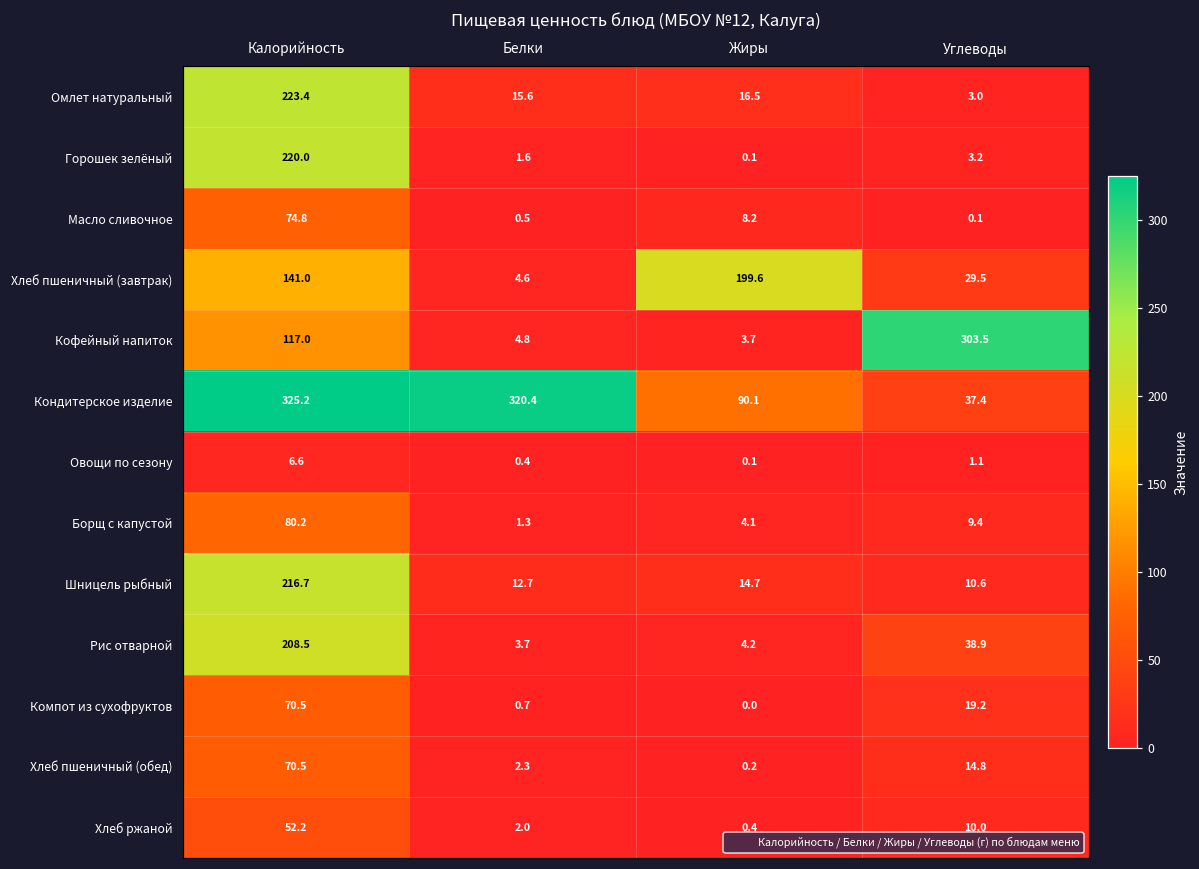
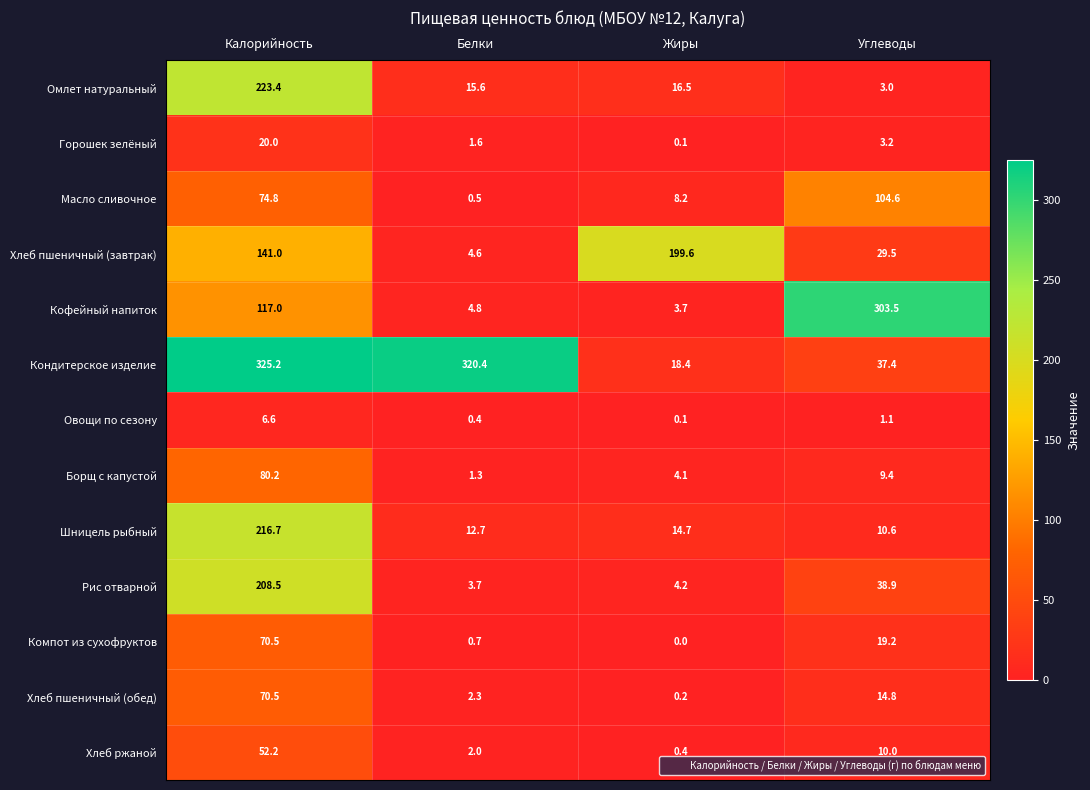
  {
    "Омлет натуральный": {
      "Калорийность": 223.4,
      "Белки": 15.6,
      "Жиры": 16.5,
      "Углеводы": 3.0
    },
    "Горошек зелёный": {
-     "Калорийность": 220.0,
+     "Калорийность": 20.0,
      "Белки": 1.6,
      "Жиры": 0.1,
      "Углеводы": 3.2
    },
    "Масло сливочное": {
      "Калорийность": 74.8,
      "Белки": 0.5,
      "Жиры": 8.2,
-     "Углеводы": 0.1
+     "Углеводы": 104.6
    },
    "Хлеб пшеничный (завтрак)": {
      "Калорийность": 141.0,
      "Белки": 4.6,
      "Жиры": 199.6,
      "Углеводы": 29.5
    },
    "Кофейный напиток": {
      "Калорийность": 117.0,
      "Белки": 4.8,
      "Жиры": 3.7,
      "Углеводы": 303.5
    },
    "Кондитерское изделие": {
      "Калорийность": 325.2,
      "Белки": 320.4,
-     "Жиры": 90.1,
+     "Жиры": 18.4,
      "Углеводы": 37.4
    },
    "Овощи по сезону": {
      "Калорийность": 6.6,
      "Белки": 0.4,
      "Жиры": 0.1,
      "Углеводы": 1.1
    },
    "Борщ с капустой": {
      "Калорийность": 80.2,
      "Белки": 1.3,
      "Жиры": 4.1,
      "Углеводы": 9.4
    },
    "Шницель рыбный": {
      "Калорийность": 216.7,
      "Белки": 12.7,
      "Жиры": 14.7,
      "Углеводы": 10.6
    },
    "Рис отварной": {
      "Калорийность": 208.5,
      "Белки": 3.7,
      "Жиры": 4.2,
      "Углеводы": 38.9
    },
    "Компот из сухофруктов": {
      "Калорийность": 70.5,
      "Белки": 0.7,
      "Жиры": 0.0,
      "Углеводы": 19.2
    },
    "Хлеб пшеничный (обед)": {
      "Калорийность": 70.5,
      "Белки": 2.3,
      "Жиры": 0.2,
      "Углеводы": 14.8
    },
    "Хлеб ржаной": {
      "Калорийность": 52.2,
      "Белки": 2.0
    }
  }
